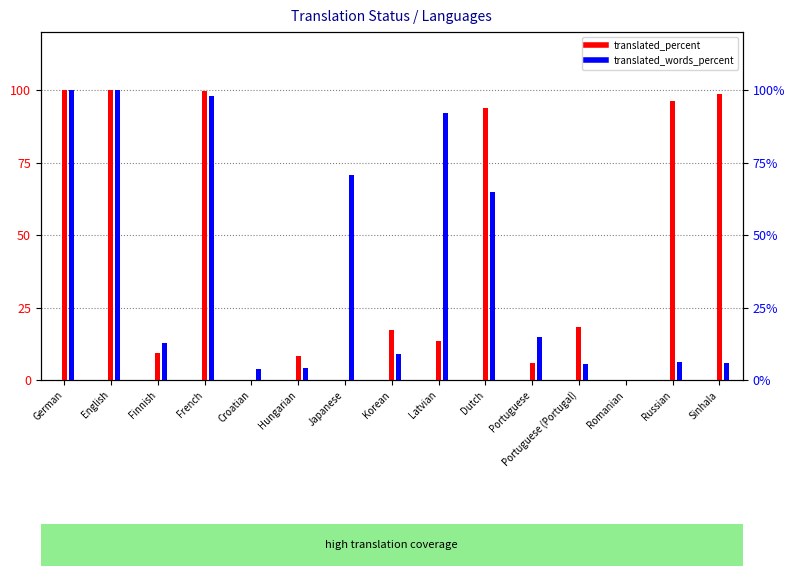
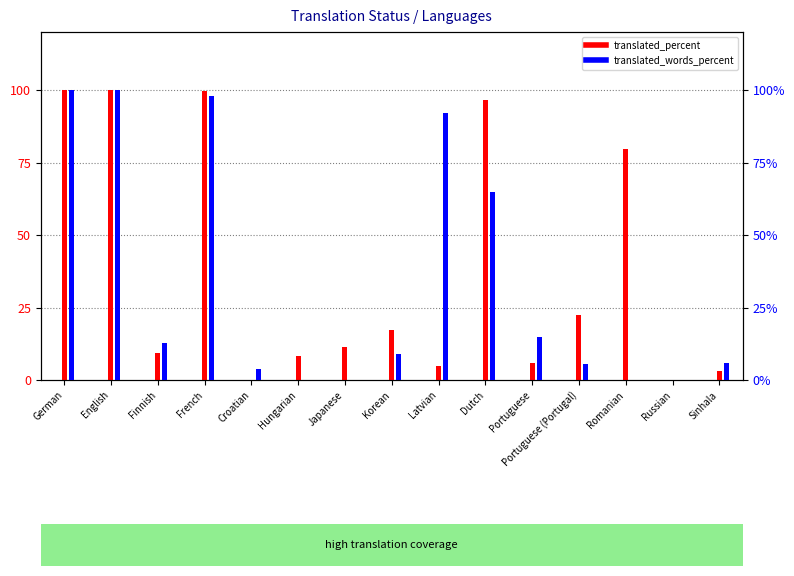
  {
    "translated_percent": {
      "German": "100",
      "English": "100",
      "Finnish": "9",
      "French": "100",
      "Croatian": "0",
      "Hungarian": "8",
-     "Japanese": "0",
+     "Japanese": "11",
      "Korean": "17",
-     "Latvian": "14",
-     "Dutch": "94",
+     "Latvian": "5",
+     "Dutch": "97",
      "Portuguese": "6",
-     "Portuguese (Portugal)": "18",
-     "Romanian": "0",
-     "Russian": "96",
-     "Sinhala": "99"
+     "Portuguese (Portugal)": "23",
+     "Romanian": "80",
+     "Russian": "0",
+     "Sinhala": "3"
    },
    "translated_words_percent": {
      "German": "100%",
      "English": "100%",
      "Finnish": "13%",
      "French": "98%",
      "Croatian": "4%",
-     "Hungarian": "4%",
-     "Japanese": "71%",
+     "Hungarian": "0%",
+     "Japanese": "0%",
      "Korean": "9%",
      "Latvian": "92%",
      "Dutch": "65%",
      "Portuguese": "15%",
      "Portuguese (Portugal)": "6%",
      "Romanian": "0%",
-     "Russian": "6%",
+     "Russian": "0%",
      "Sinhala": "6%"
    }
  }
